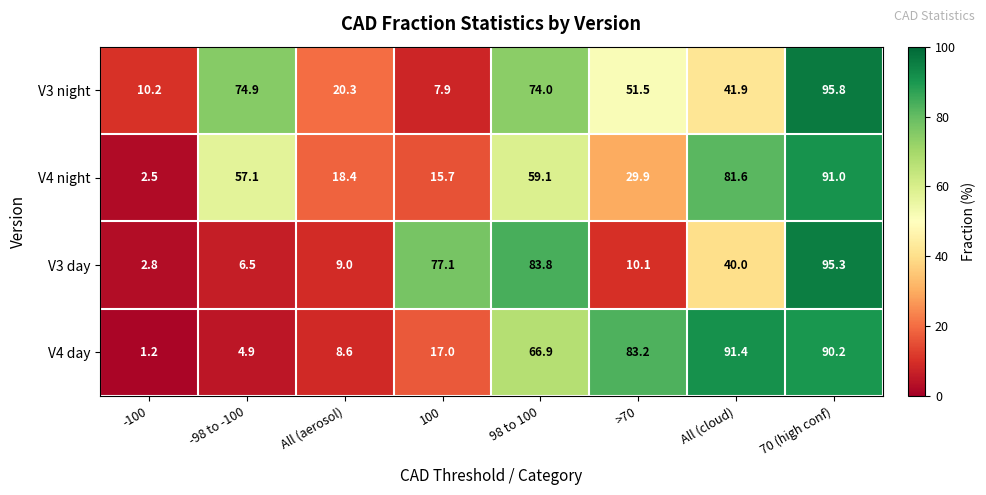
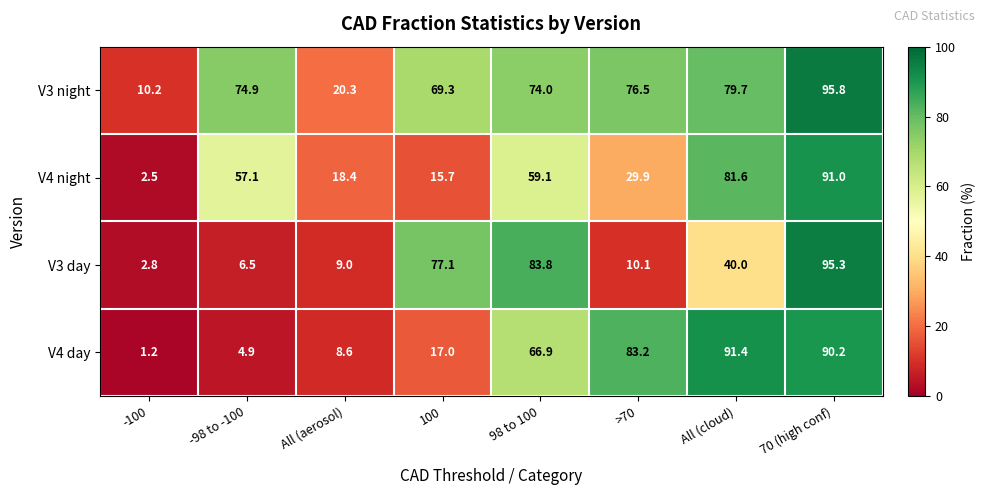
  {
    "V3 night": {
      "-100": 10.2,
      "-98 to -100": 74.9,
      "All (aerosol)": 20.3,
-     "100": 7.9,
+     "100": 69.3,
      "98 to 100": 74.0,
-     ">70": 51.5,
-     "All (cloud)": 41.9,
+     ">70": 76.5,
+     "All (cloud)": 79.7,
      "70 (high conf)": 95.8
    },
    "V4 night": {
      "-100": 2.5,
      "-98 to -100": 57.1,
      "All (aerosol)": 18.4,
      "100": 15.7,
      "98 to 100": 59.1,
      ">70": 29.9,
      "All (cloud)": 81.6,
      "70 (high conf)": 91.0
    },
    "V3 day": {
      "-100": 2.8,
      "-98 to -100": 6.5,
      "All (aerosol)": 9.0,
      "100": 77.1,
      "98 to 100": 83.8,
      ">70": 10.1,
      "All (cloud)": 40.0,
      "70 (high conf)": 95.3
    },
    "V4 day": {
      "-100": 1.2,
      "-98 to -100": 4.9,
      "All (aerosol)": 8.6,
      "100": 17.0,
      "98 to 100": 66.9,
      ">70": 83.2,
      "All (cloud)": 91.4,
      "70 (high conf)": 90.2
    }
  }
